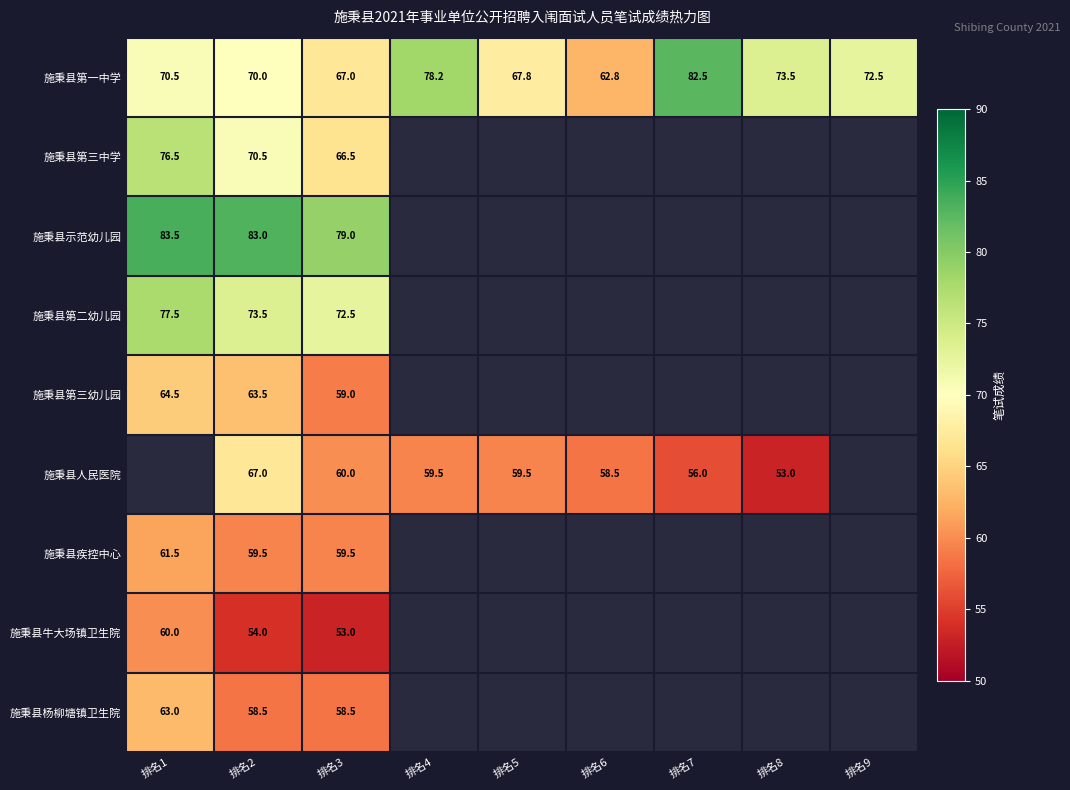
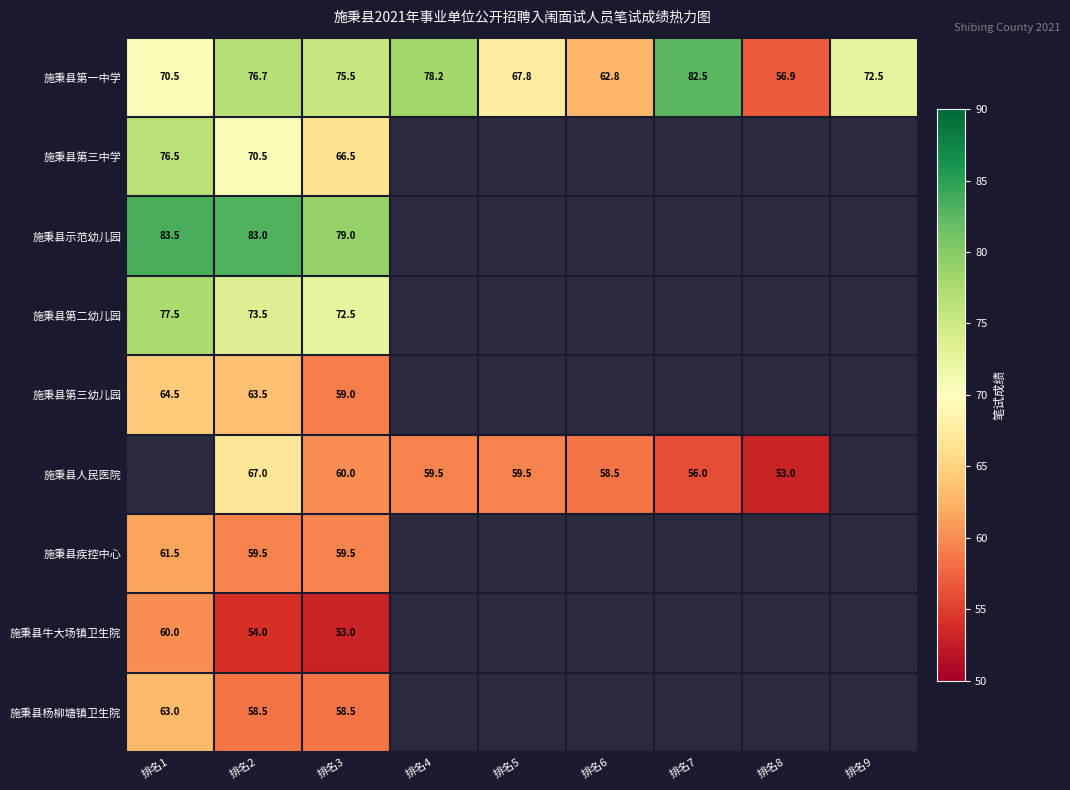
  {
    "施秉县第一中学": {
      "排名1": 70.5,
-     "排名2": 70.0,
-     "排名3": 67.0,
+     "排名2": 76.7,
+     "排名3": 75.5,
      "排名4": 78.2,
      "排名5": 67.8,
      "排名6": 62.8,
      "排名7": 82.5,
-     "排名8": 73.5,
+     "排名8": 56.9,
      "排名9": 72.5
    },
    "施秉县第三中学": {
      "排名1": 76.5,
      "排名2": 70.5,
      "排名3": 66.5
    },
    "施秉县示范幼儿园": {
      "排名1": 83.5,
      "排名2": 83.0,
      "排名3": 79.0
    },
    "施秉县第二幼儿园": {
      "排名1": 77.5,
      "排名2": 73.5,
      "排名3": 72.5
    },
    "施秉县第三幼儿园": {
      "排名1": 64.5,
      "排名2": 63.5,
      "排名3": 59.0
    },
    "施秉县人民医院": {
      "排名2": 67.0,
      "排名3": 60.0,
      "排名4": 59.5,
      "排名5": 59.5,
      "排名6": 58.5,
      "排名7": 56.0,
      "排名8": 53.0
    },
    "施秉县疾控中心": {
      "排名1": 61.5,
      "排名2": 59.5,
      "排名3": 59.5
    },
    "施秉县牛大场镇卫生院": {
      "排名1": 60.0,
      "排名2": 54.0,
      "排名3": 53.0
    },
    "施秉县杨柳塘镇卫生院": {
      "排名1": 63.0,
      "排名2": 58.5,
      "排名3": 58.5
    }
  }
